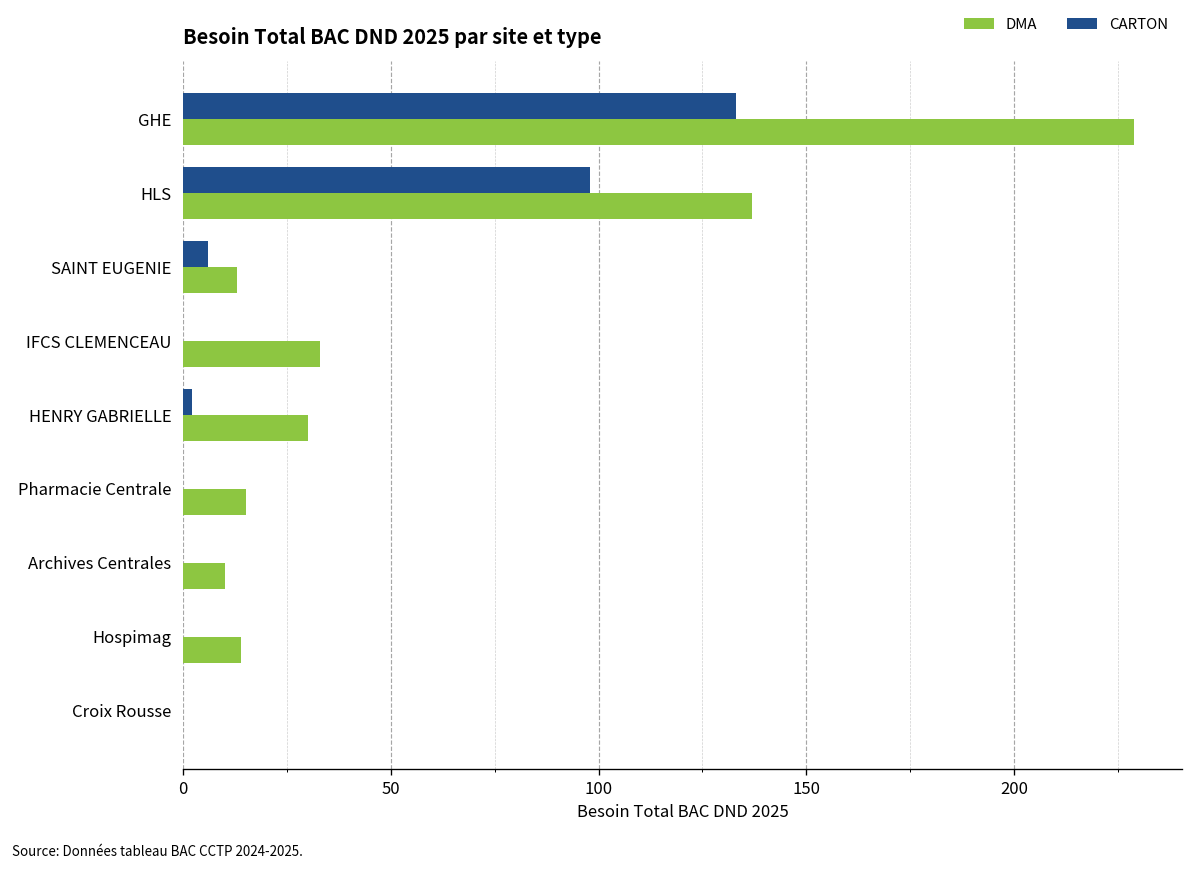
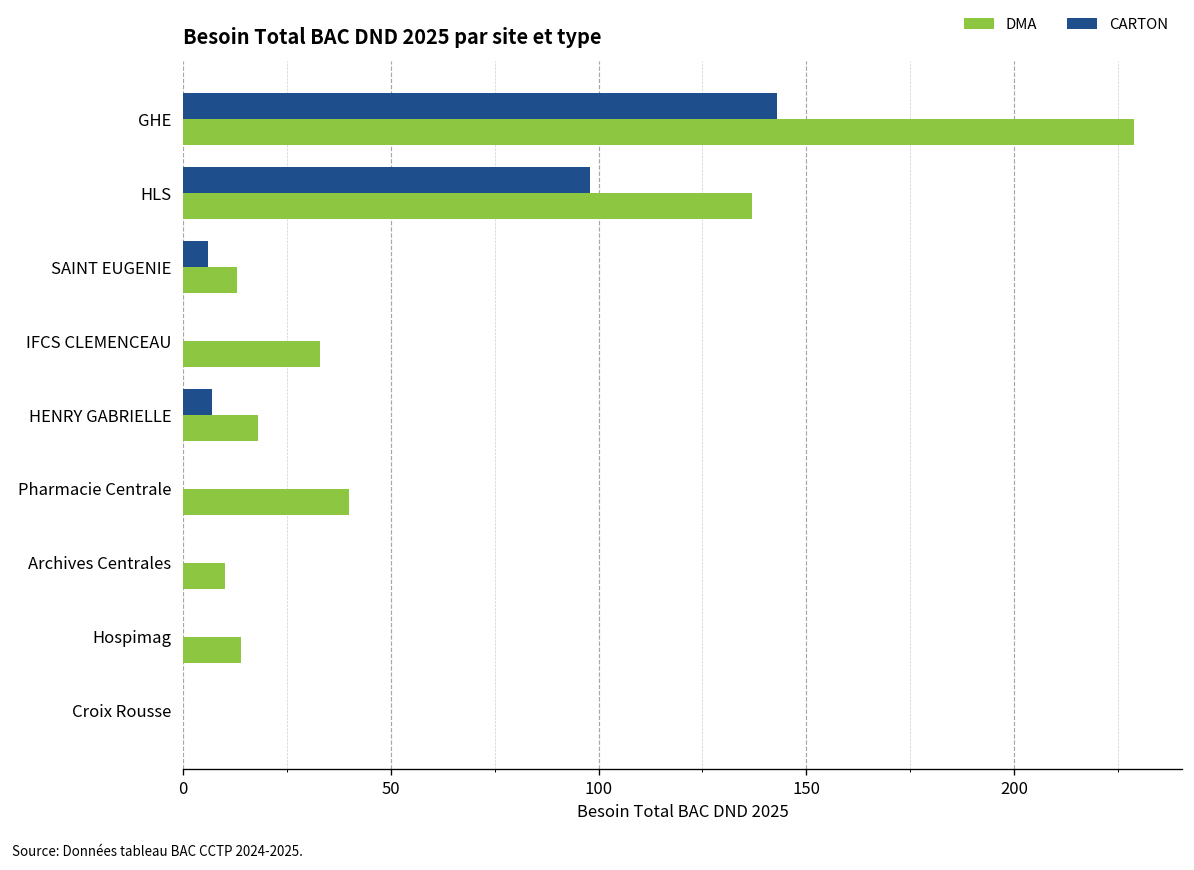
  {
    "DMA": {
      "GHE": 229,
      "HLS": 137,
      "SAINT EUGENIE": 13,
      "IFCS CLEMENCEAU": 33,
-     "HENRY GABRIELLE": 30,
-     "Pharmacie Centrale": 15,
+     "HENRY GABRIELLE": 18,
+     "Pharmacie Centrale": 40,
      "Archives Centrales": 10,
      "Hospimag": 14,
      "Croix Rousse": 0
    },
    "CARTON": {
-     "GHE": 133,
+     "GHE": 143,
      "HLS": 98,
      "SAINT EUGENIE": 6,
      "IFCS CLEMENCEAU": 0,
-     "HENRY GABRIELLE": 2,
+     "HENRY GABRIELLE": 7,
      "Pharmacie Centrale": 0,
      "Archives Centrales": 0,
      "Hospimag": 0,
      "Croix Rousse": 0
    }
  }
